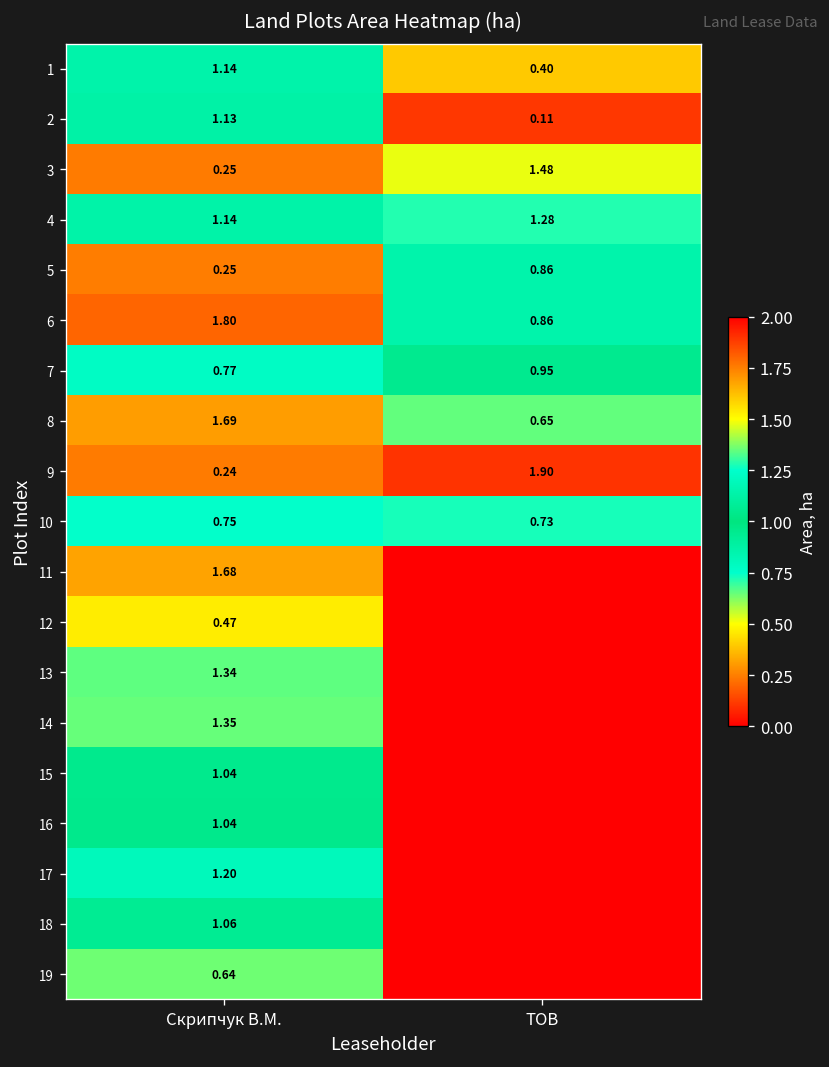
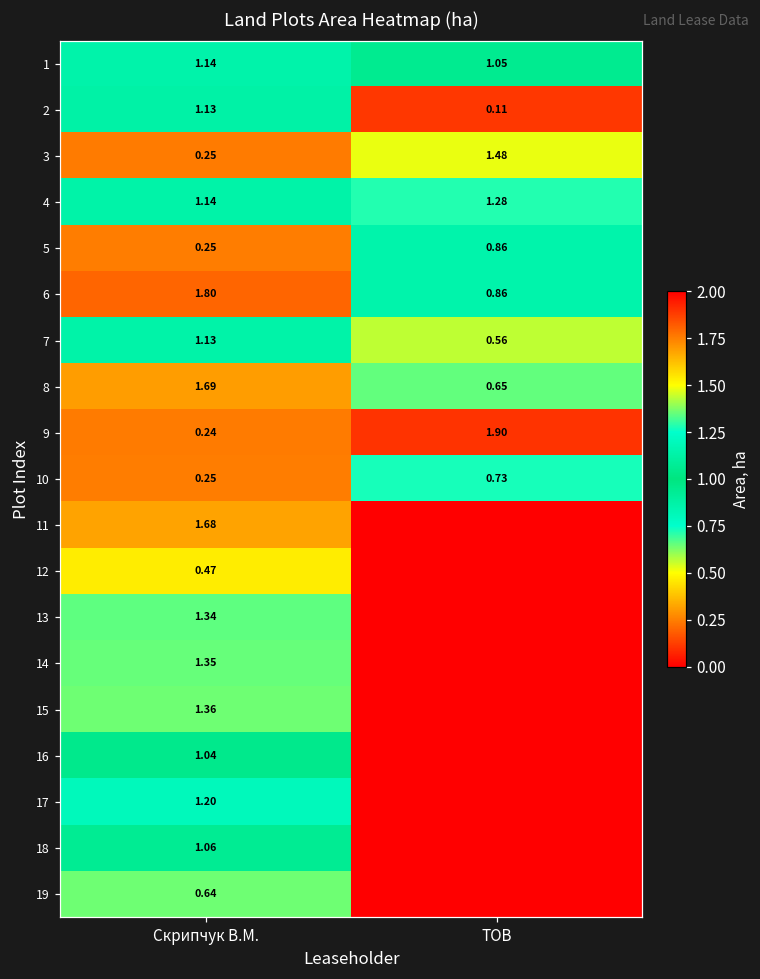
  {
    "1": {
      "Скрипчук В.М.": 1.14,
-     "TOB": 0.40
+     "TOB": 1.05
    },
    "2": {
      "Скрипчук В.М.": 1.13,
      "TOB": 0.11
    },
    "3": {
      "Скрипчук В.М.": 0.25,
      "TOB": 1.48
    },
    "4": {
      "Скрипчук В.М.": 1.14,
      "TOB": 1.28
    },
    "5": {
      "Скрипчук В.М.": 0.25,
      "TOB": 0.86
    },
    "6": {
      "Скрипчук В.М.": 1.80,
      "TOB": 0.86
    },
    "7": {
-     "Скрипчук В.М.": 0.77,
-     "TOB": 0.95
+     "Скрипчук В.М.": 1.13,
+     "TOB": 0.56
    },
    "8": {
      "Скрипчук В.М.": 1.69,
      "TOB": 0.65
    },
    "9": {
      "Скрипчук В.М.": 0.24,
      "TOB": 1.90
    },
    "10": {
-     "Скрипчук В.М.": 0.75,
+     "Скрипчук В.М.": 0.25,
      "TOB": 0.73
    },
    "11": {
      "Скрипчук В.М.": 1.68
    },
    "12": {
      "Скрипчук В.М.": 0.47
    },
    "13": {
      "Скрипчук В.М.": 1.34
    },
    "14": {
      "Скрипчук В.М.": 1.35
    },
    "15": {
-     "Скрипчук В.М.": 1.04
+     "Скрипчук В.М.": 1.36
    },
    "16": {
      "Скрипчук В.М.": 1.04
    },
    "17": {
      "Скрипчук В.М.": 1.20
    },
    "18": {
      "Скрипчук В.М.": 1.06
    },
    "19": {
      "Скрипчук В.М.": 0.64
    }
  }
